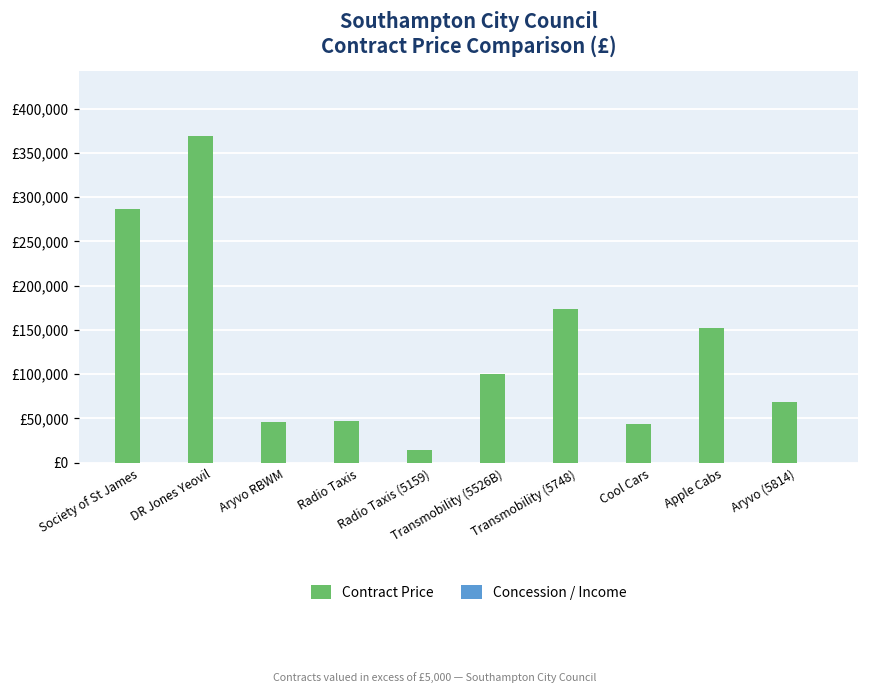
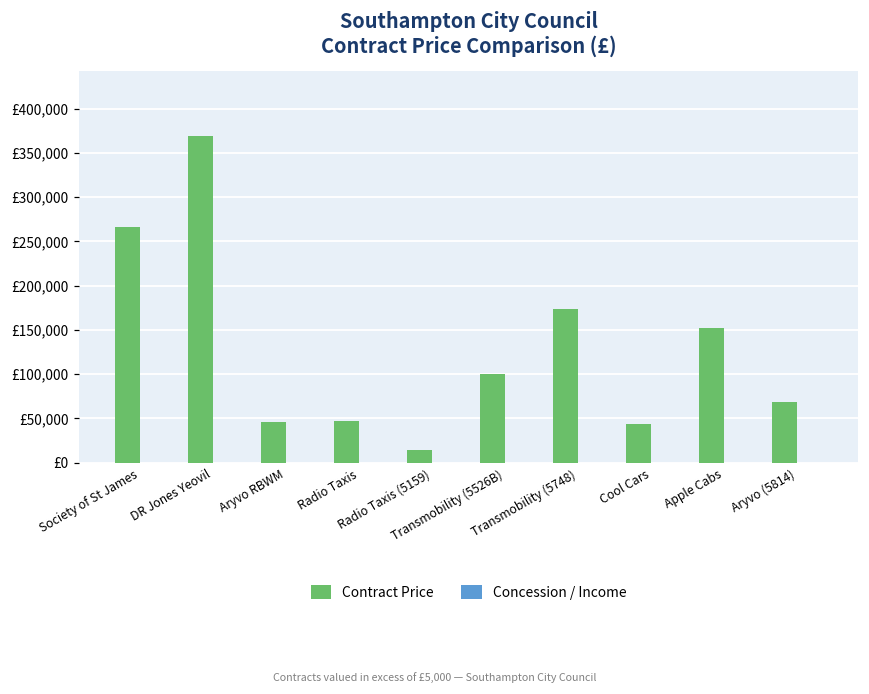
  {
    "Contract Price": {
-     "Society of St James": "£290,000",
+     "Society of St James": "£270,000",
      "DR Jones Yeovil": "£370,000",
      "Aryvo RBWM": "£50,000",
      "Radio Taxis": "£50,000",
      "Radio Taxis (5159)": "£10,000",
      "Transmobility (5526B)": "£100,000",
      "Transmobility (5748)": "£170,000",
      "Cool Cars": "£40,000",
      "Apple Cabs": "£150,000",
      "Aryvo (5814)": "£70,000"
    },
    "Concession / Income": {
      "Society of St James": "£0",
      "DR Jones Yeovil": "£0",
      "Aryvo RBWM": "£0",
      "Radio Taxis": "£0",
      "Radio Taxis (5159)": "£0",
      "Transmobility (5526B)": "£0",
      "Transmobility (5748)": "£0",
      "Cool Cars": "£0",
      "Apple Cabs": "£0",
      "Aryvo (5814)": "£0"
    }
  }
